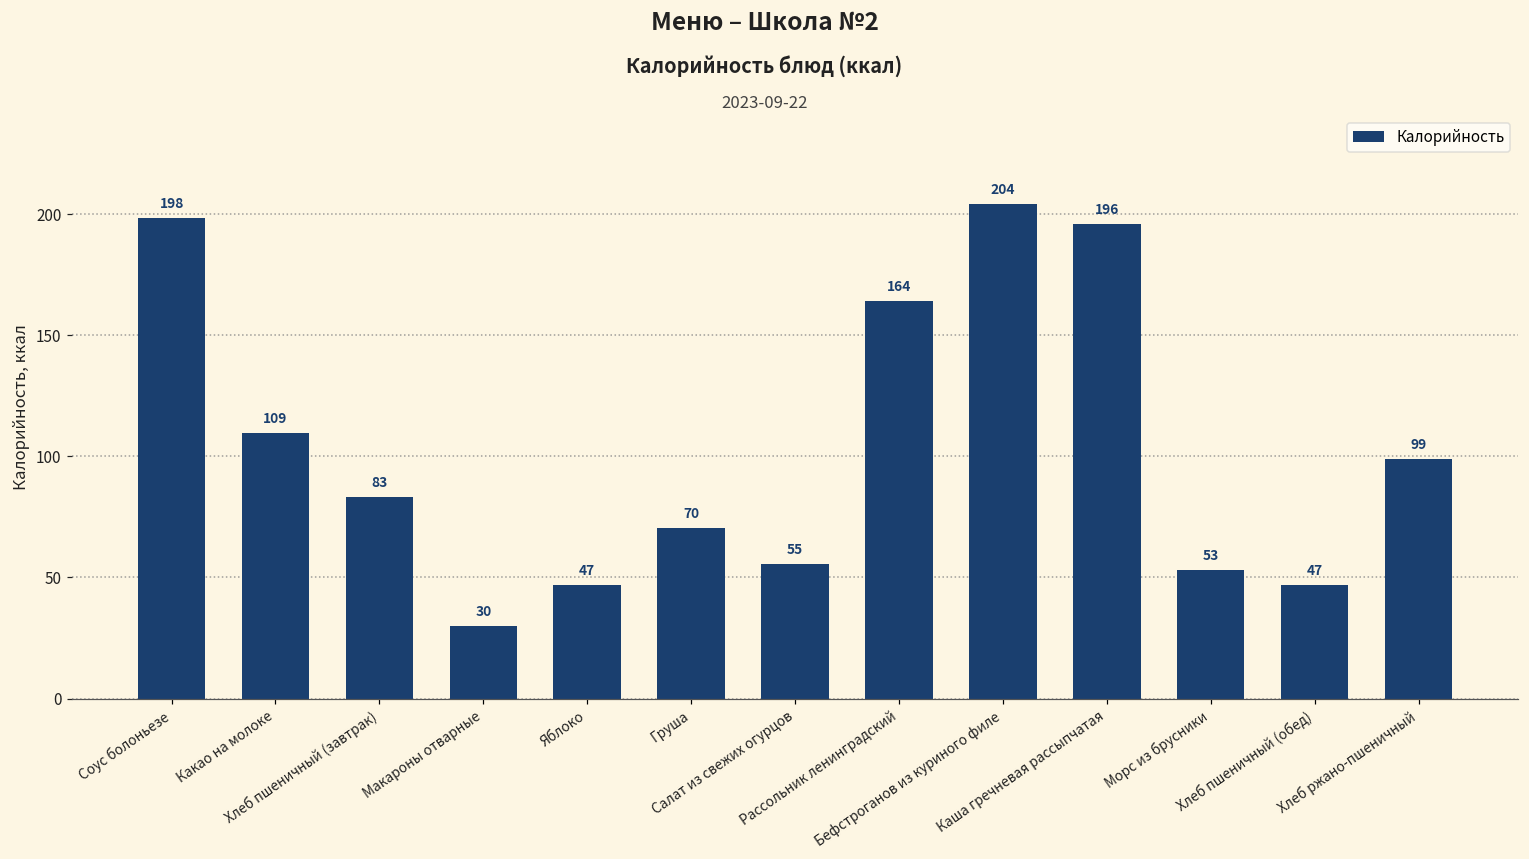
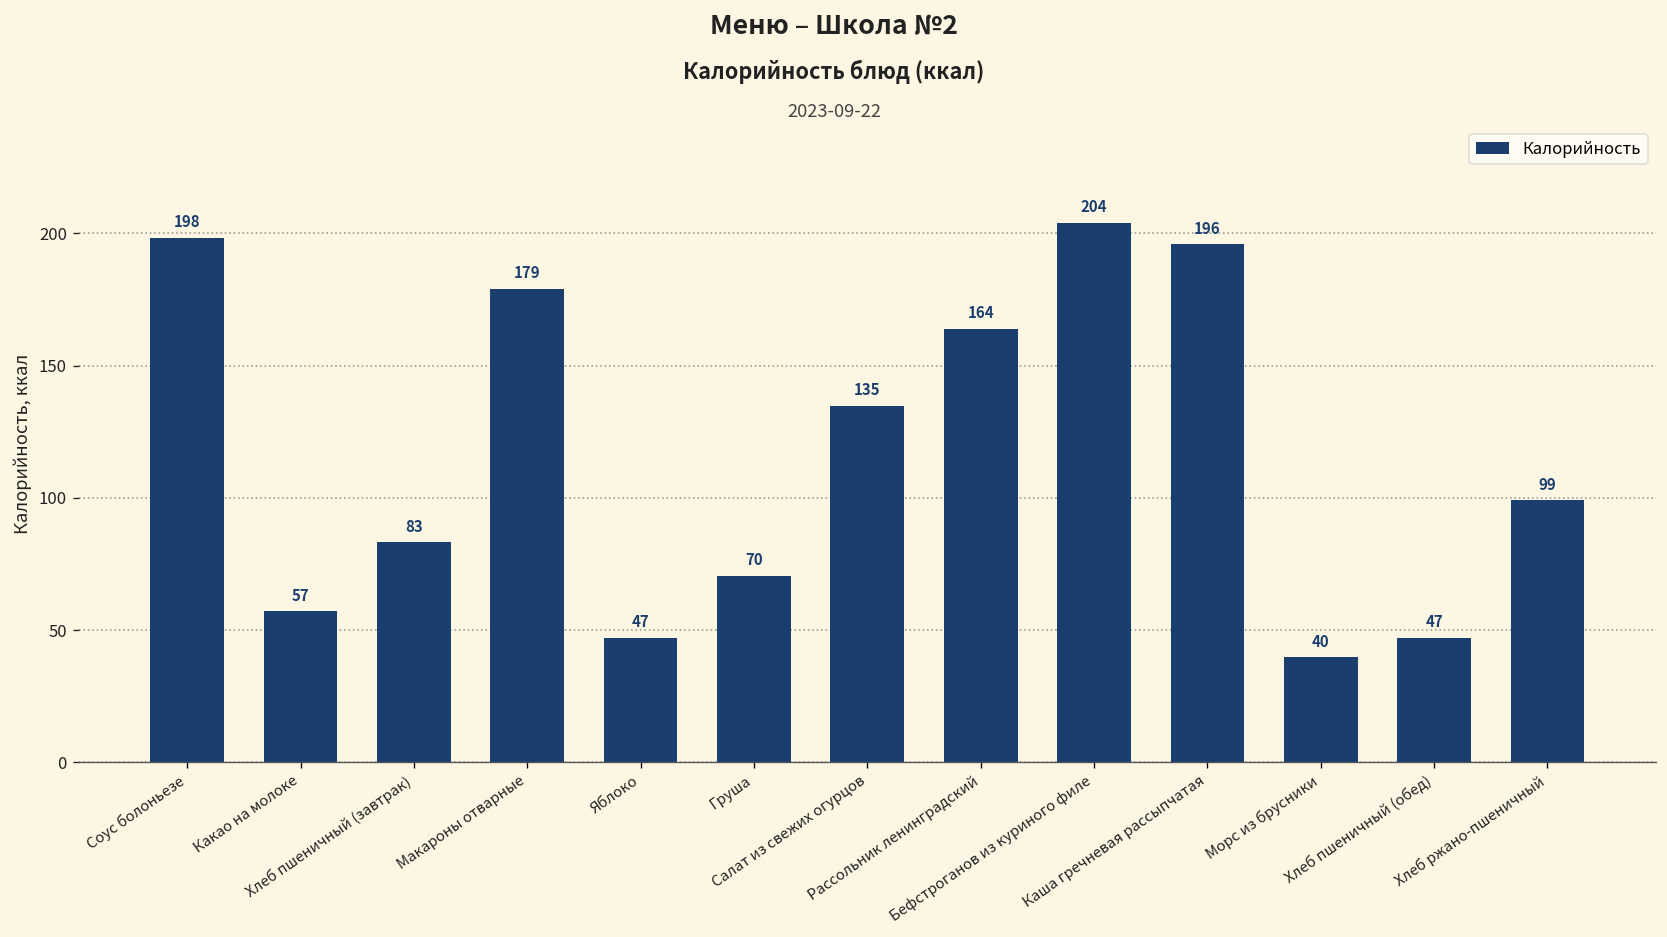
  {
    "Соус болоньезе": 198,
-   "Какао на молоке": 109,
+   "Какао на молоке": 57,
    "Хлеб пшеничный (завтрак)": 83,
-   "Макароны отварные": 30,
+   "Макароны отварные": 179,
    "Яблоко": 47,
    "Груша": 70,
-   "Салат из свежих огурцов": 55,
+   "Салат из свежих огурцов": 135,
    "Рассольник ленинградский": 164,
    "Бефстроганов из куриного филе": 204,
    "Каша гречневая рассыпчатая": 196,
-   "Морс из брусники": 53,
+   "Морс из брусники": 40,
    "Хлеб пшеничный (обед)": 47,
    "Хлеб ржано-пшеничный": 99
  }
